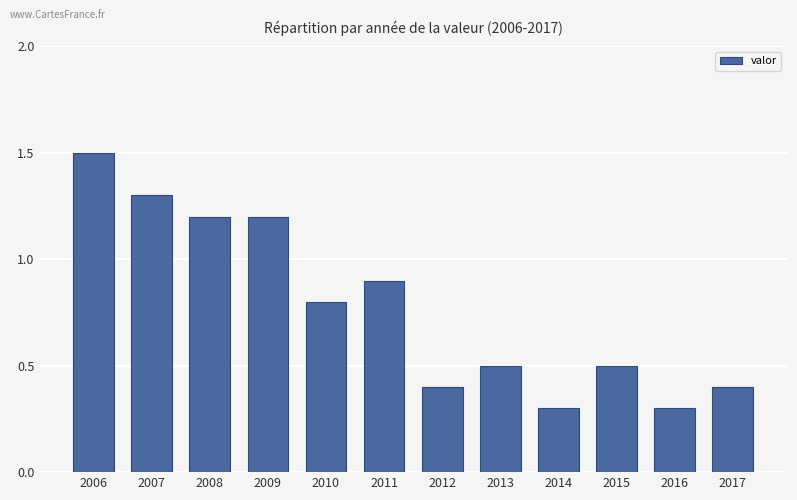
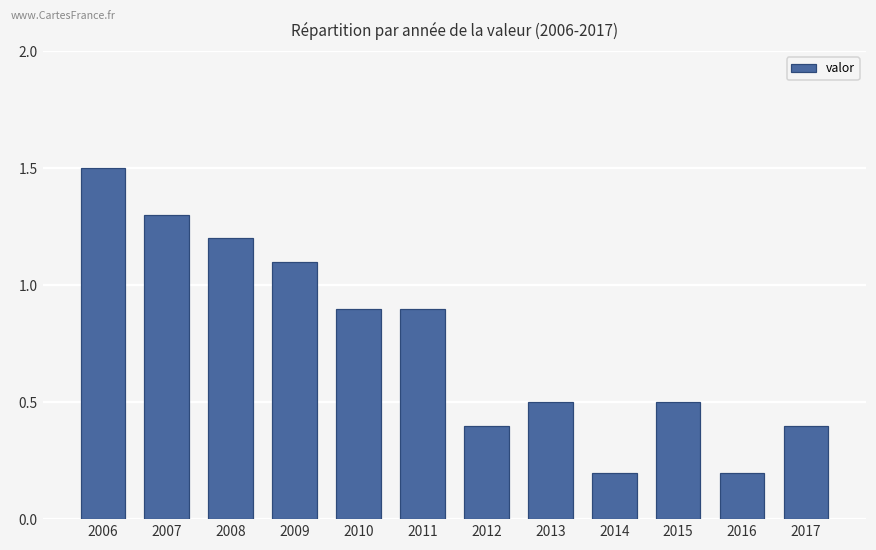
  {
    "2006": 1.5,
    "2007": 1.3,
    "2008": 1.2,
-   "2009": 1.2,
-   "2010": 0.8,
+   "2009": 1.1,
+   "2010": 0.9,
    "2011": 0.9,
    "2012": 0.4,
    "2013": 0.5,
-   "2014": 0.3,
+   "2014": 0.2,
    "2015": 0.5,
-   "2016": 0.3,
+   "2016": 0.2,
    "2017": 0.4
  }
